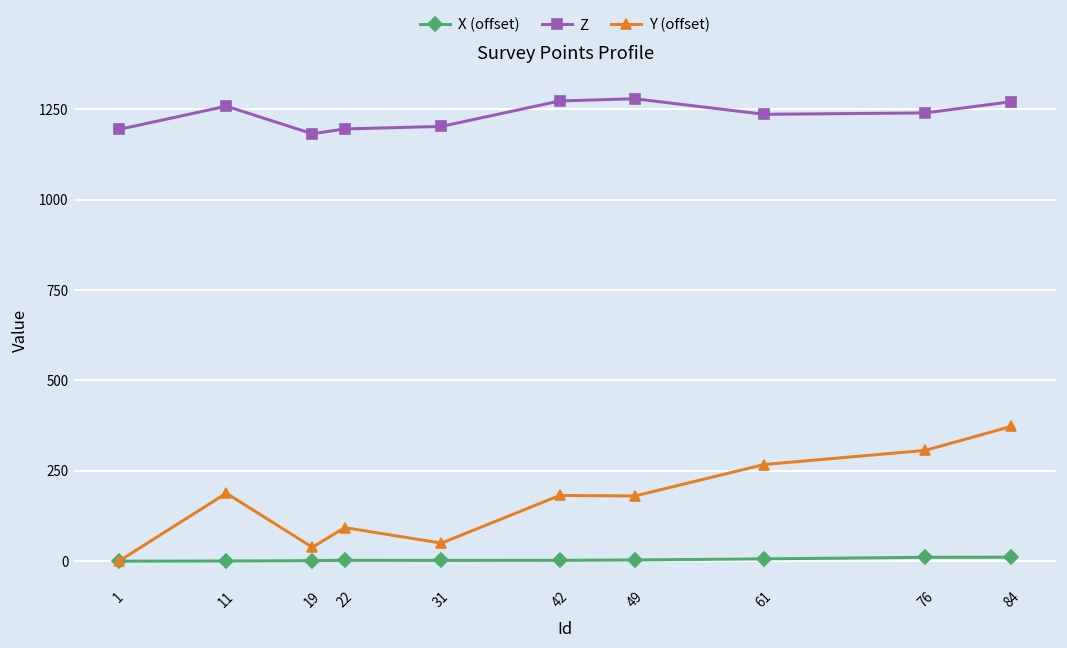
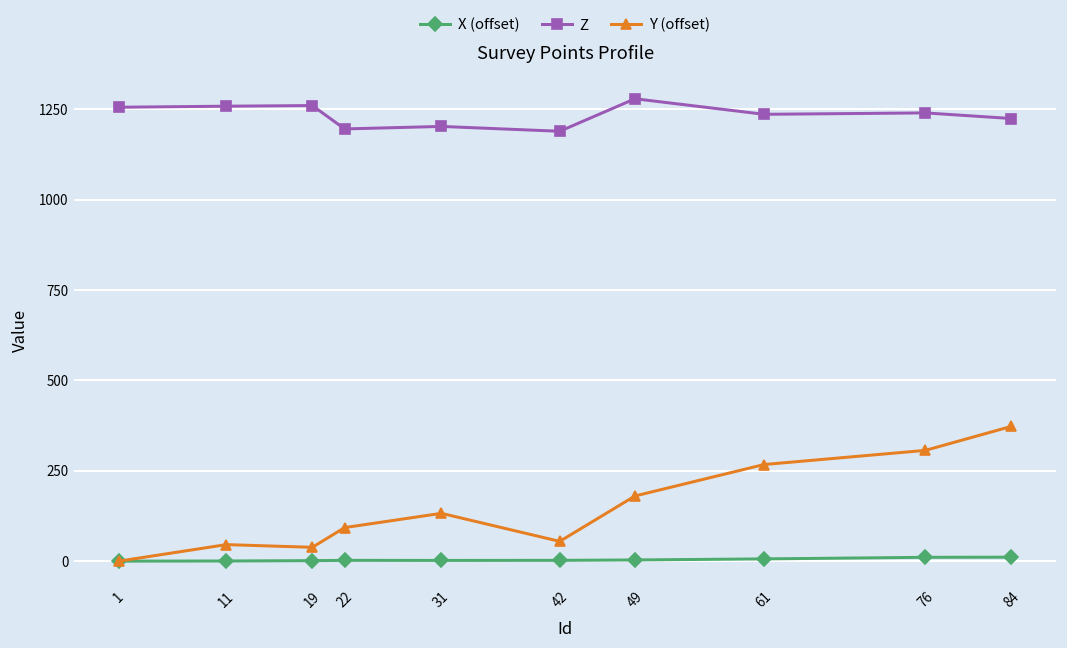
  {
    "X (offset)": {
      "11": 0,
      "19": 0,
      "22": 0,
      "31": 0,
      "42": 0,
      "49": 0,
      "61": 10,
      "76": 10,
      "84": 10
    },
    "Z": {
-     "1": 1190,
+     "1": 1260,
      "11": 1260,
-     "19": 1180,
+     "19": 1260,
      "22": 1200,
      "31": 1200,
-     "42": 1270,
+     "42": 1190,
      "49": 1280,
      "61": 1240,
      "76": 1240,
-     "84": 1270
+     "84": 1220
    },
    "Y (offset)": {
-     "11": 190,
+     "11": 50,
      "19": 40,
      "22": 90,
-     "31": 50,
-     "42": 180,
+     "31": 130,
+     "42": 50,
      "49": 180,
      "61": 270,
      "76": 310,
      "84": 370
    }
  }
